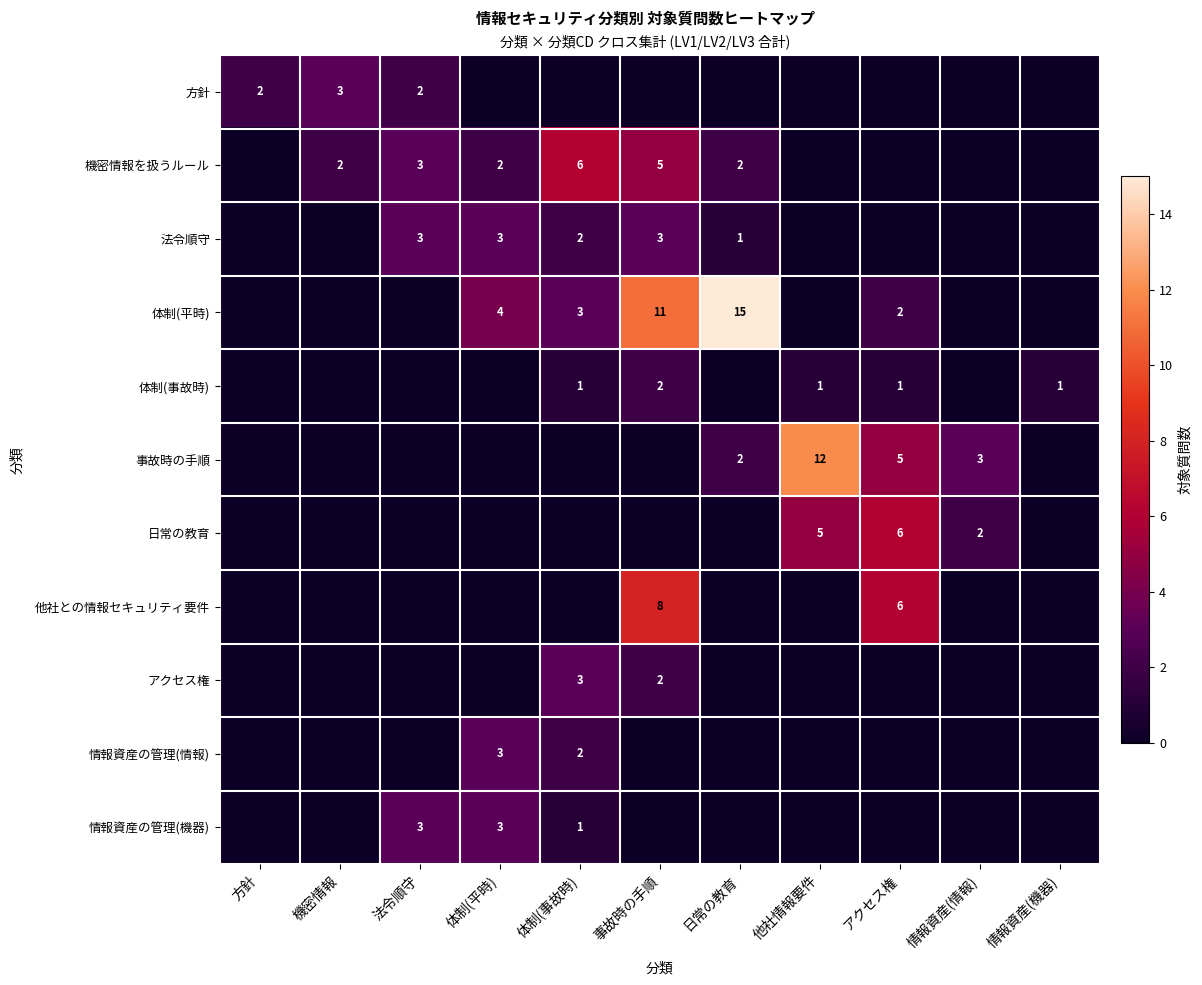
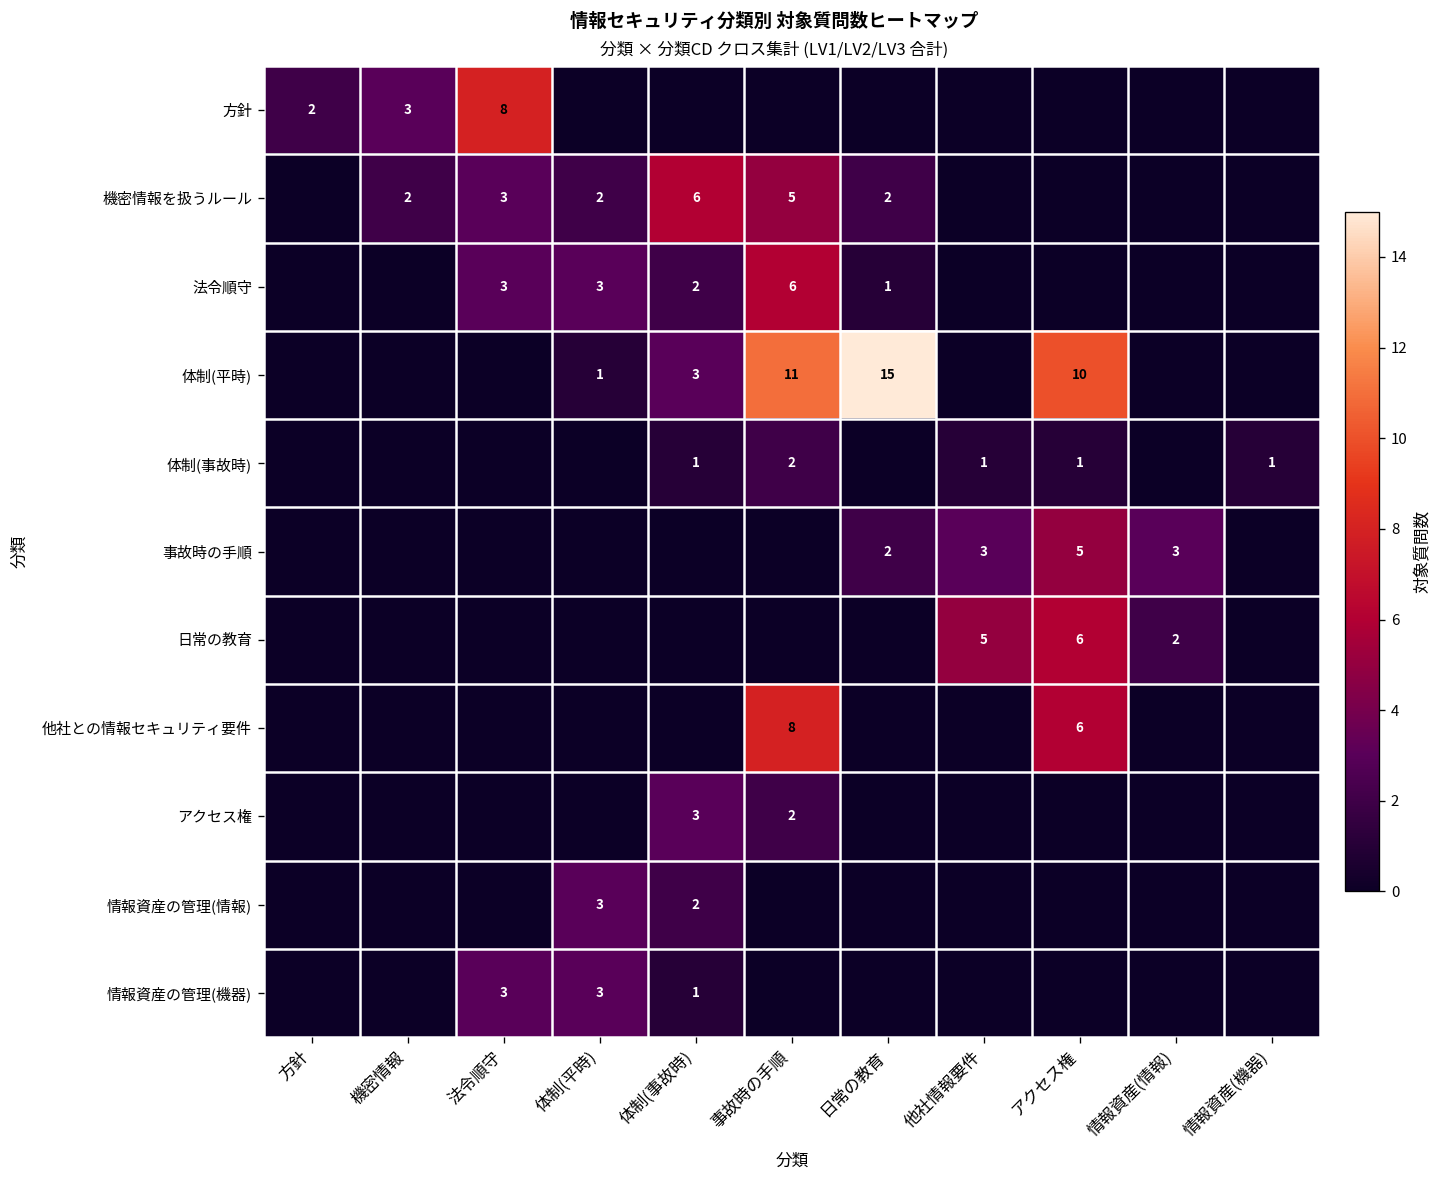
  {
    "方針": {
      "方針": 2,
      "機密情報": 3,
-     "法令順守": 2
+     "法令順守": 8
    },
    "機密情報を扱うルール": {
      "機密情報": 2,
      "法令順守": 3,
      "体制(平時)": 2,
      "体制(事故時)": 6,
      "事故時の手順": 5,
      "日常の教育": 2
    },
    "法令順守": {
      "法令順守": 3,
      "体制(平時)": 3,
      "体制(事故時)": 2,
-     "事故時の手順": 3,
+     "事故時の手順": 6,
      "日常の教育": 1
    },
    "体制(平時)": {
-     "体制(平時)": 4,
+     "体制(平時)": 1,
      "体制(事故時)": 3,
      "事故時の手順": 11,
      "日常の教育": 15,
-     "アクセス権": 2
+     "アクセス権": 10
    },
    "体制(事故時)": {
      "体制(事故時)": 1,
      "事故時の手順": 2,
      "他社情報要件": 1,
      "アクセス権": 1,
      "情報資産(機器)": 1
    },
    "事故時の手順": {
      "日常の教育": 2,
-     "他社情報要件": 12,
+     "他社情報要件": 3,
      "アクセス権": 5,
      "情報資産(情報)": 3
    },
    "日常の教育": {
      "他社情報要件": 5,
      "アクセス権": 6,
      "情報資産(情報)": 2
    },
    "他社との情報セキュリティ要件": {
      "事故時の手順": 8,
      "アクセス権": 6
    },
    "アクセス権": {
      "体制(事故時)": 3,
      "事故時の手順": 2
    },
    "情報資産の管理(情報)": {
      "体制(平時)": 3,
      "体制(事故時)": 2
    },
    "情報資産の管理(機器)": {
      "法令順守": 3,
      "体制(平時)": 3,
      "体制(事故時)": 1
    }
  }
